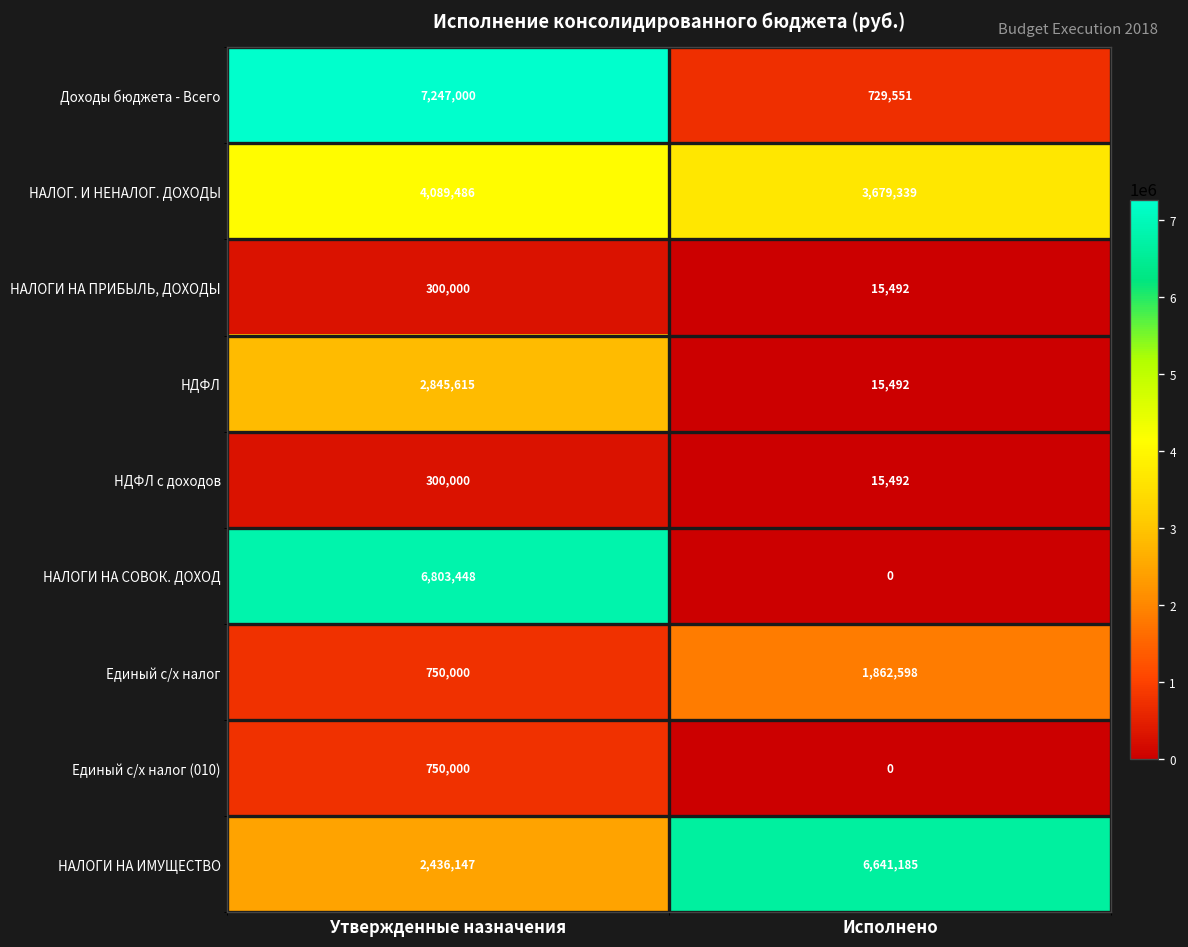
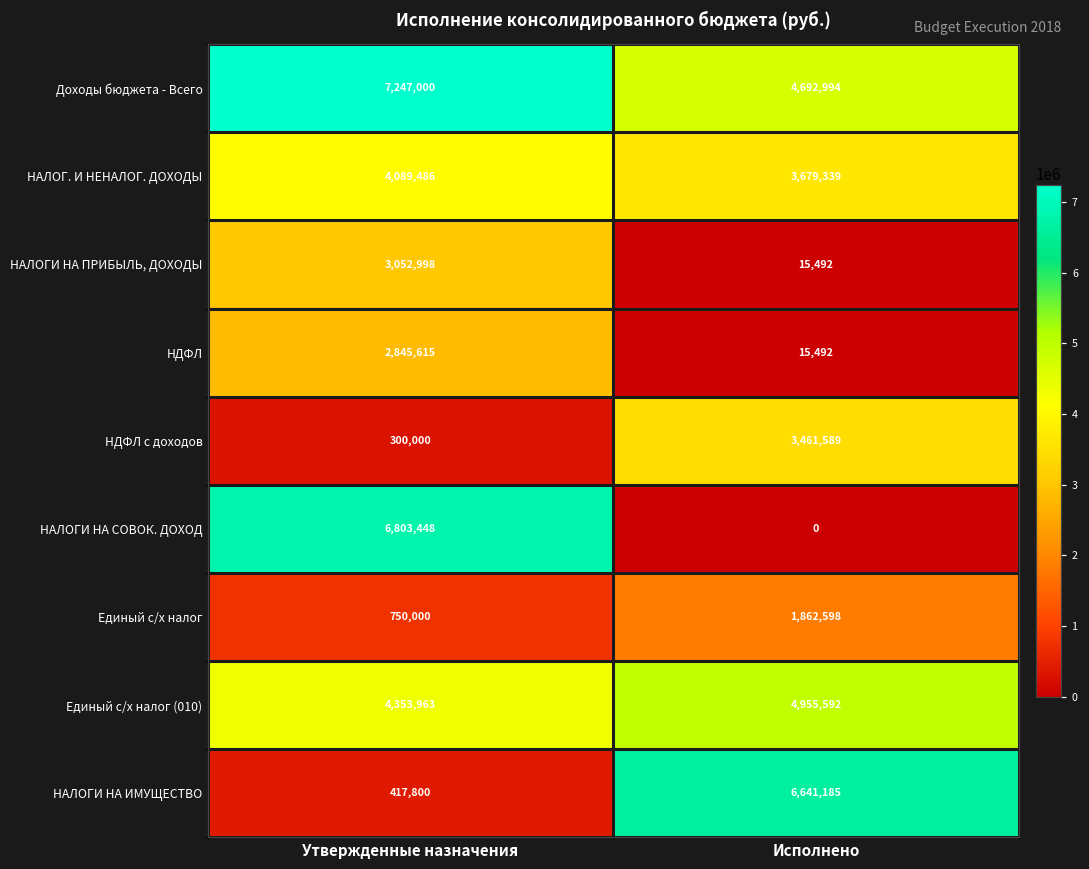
  {
    "Доходы бюджета - Всего": {
      "Утвержденные назначения": "7,247,000",
-     "Исполнено": "729,551"
+     "Исполнено": "4,692,994"
    },
    "НАЛОГ. И НЕНАЛОГ. ДОХОДЫ": {
      "Утвержденные назначения": "4,089,486",
      "Исполнено": "3,679,339"
    },
    "НАЛОГИ НА ПРИБЫЛЬ, ДОХОДЫ": {
-     "Утвержденные назначения": "300,000",
+     "Утвержденные назначения": "3,052,998",
      "Исполнено": "15,492"
    },
    "НДФЛ": {
      "Утвержденные назначения": "2,845,615",
      "Исполнено": "15,492"
    },
    "НДФЛ с доходов": {
      "Утвержденные назначения": "300,000",
-     "Исполнено": "15,492"
+     "Исполнено": "3,461,589"
    },
    "НАЛОГИ НА СОВОК. ДОХОД": {
      "Утвержденные назначения": "6,803,448",
      "Исполнено": "0"
    },
    "Единый с/х налог": {
      "Утвержденные назначения": "750,000",
      "Исполнено": "1,862,598"
    },
    "Единый с/х налог (010)": {
-     "Утвержденные назначения": "750,000",
-     "Исполнено": "0"
+     "Утвержденные назначения": "4,353,963",
+     "Исполнено": "4,955,592"
    },
    "НАЛОГИ НА ИМУЩЕСТВО": {
-     "Утвержденные назначения": "2,436,147",
+     "Утвержденные назначения": "417,800",
      "Исполнено": "6,641,185"
    }
  }
